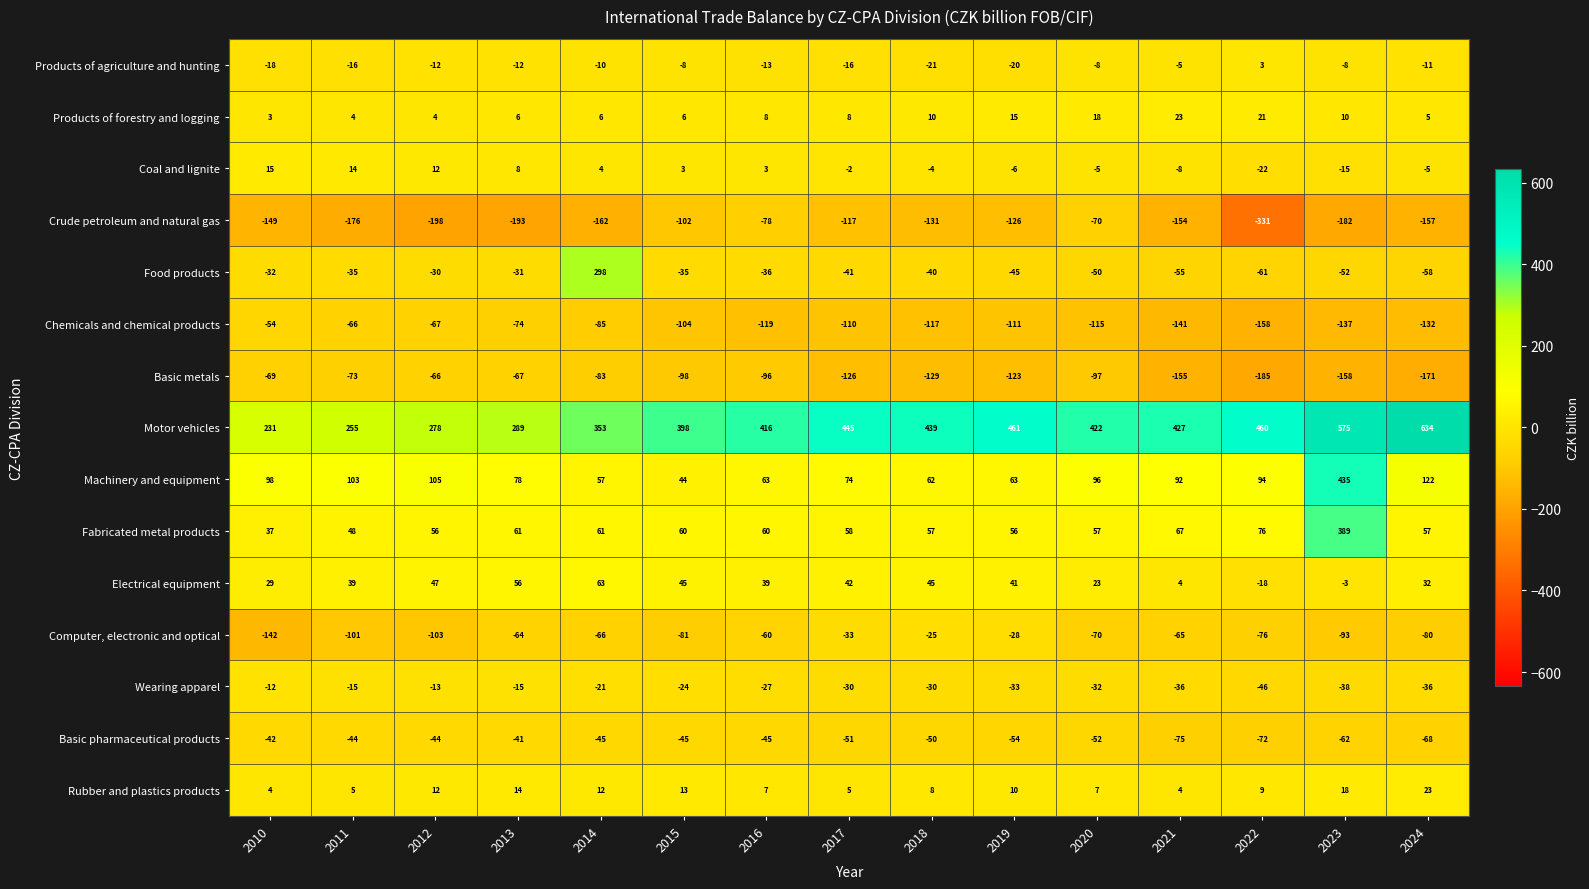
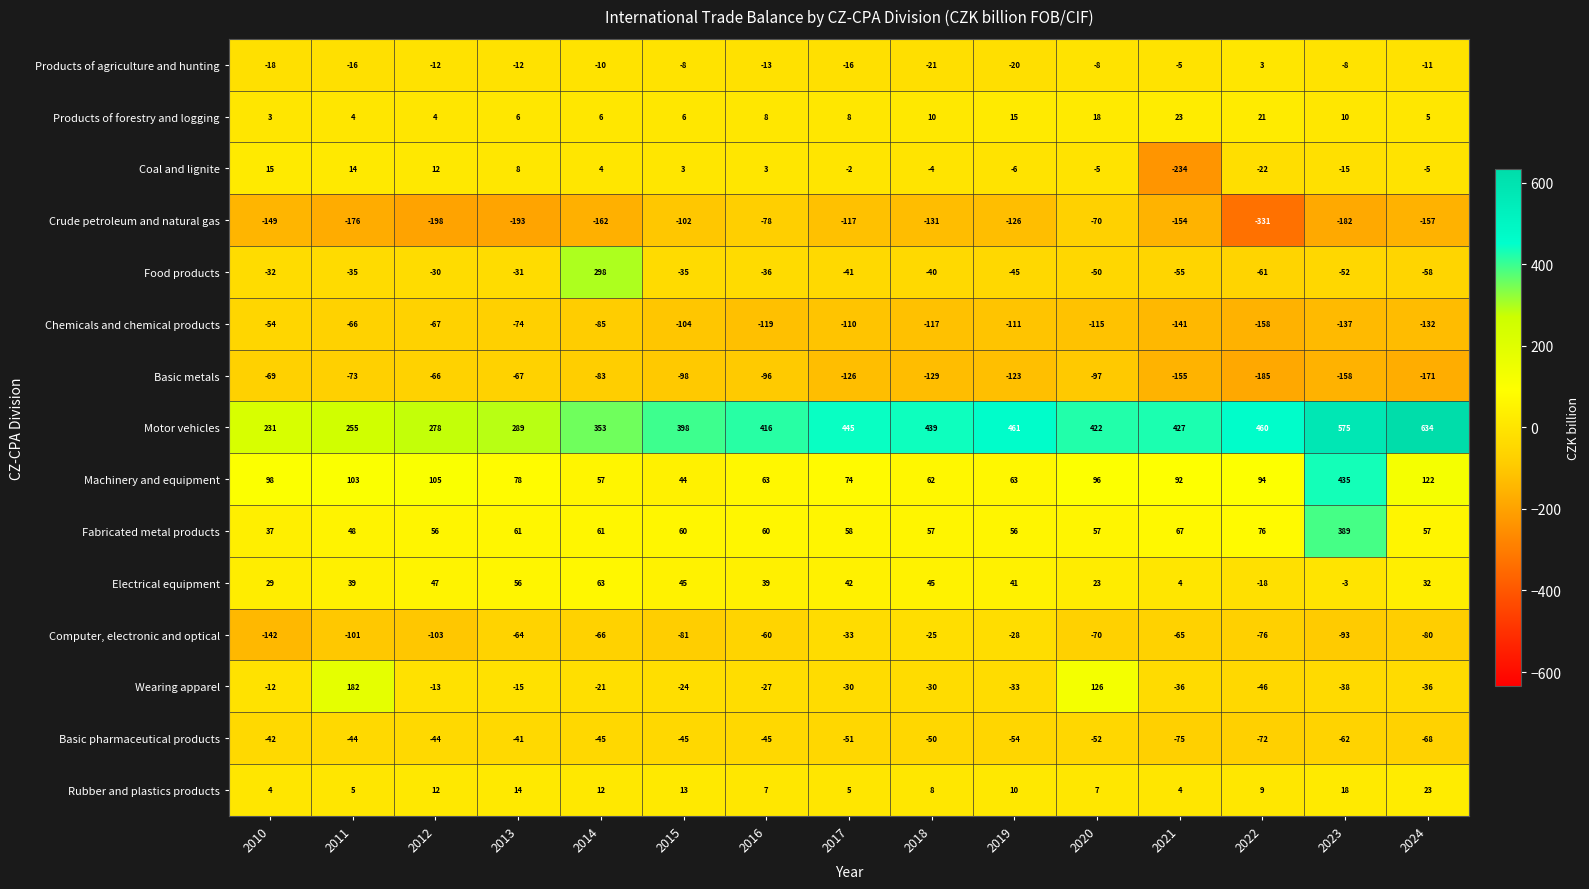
  {
    "Coal and lignite": {
      "2010": 15,
      "2011": 14,
      "2012": 12,
      "2013": 8,
      "2014": 4,
      "2015": 3,
      "2016": 3,
      "2017": -2,
      "2018": -4,
      "2019": -6,
      "2020": -5,
-     "2021": -8,
+     "2021": -234,
      "2022": -22,
      "2023": -15,
      "2024": -5
    },
    "Wearing apparel": {
      "2010": -12,
-     "2011": -15,
+     "2011": 182,
      "2012": -13,
      "2013": -15,
      "2014": -21,
      "2015": -24,
      "2016": -27,
      "2017": -30,
      "2018": -30,
      "2019": -33,
-     "2020": -32,
+     "2020": 126,
      "2021": -36,
      "2022": -46,
      "2023": -38,
      "2024": -36
    }
  }
